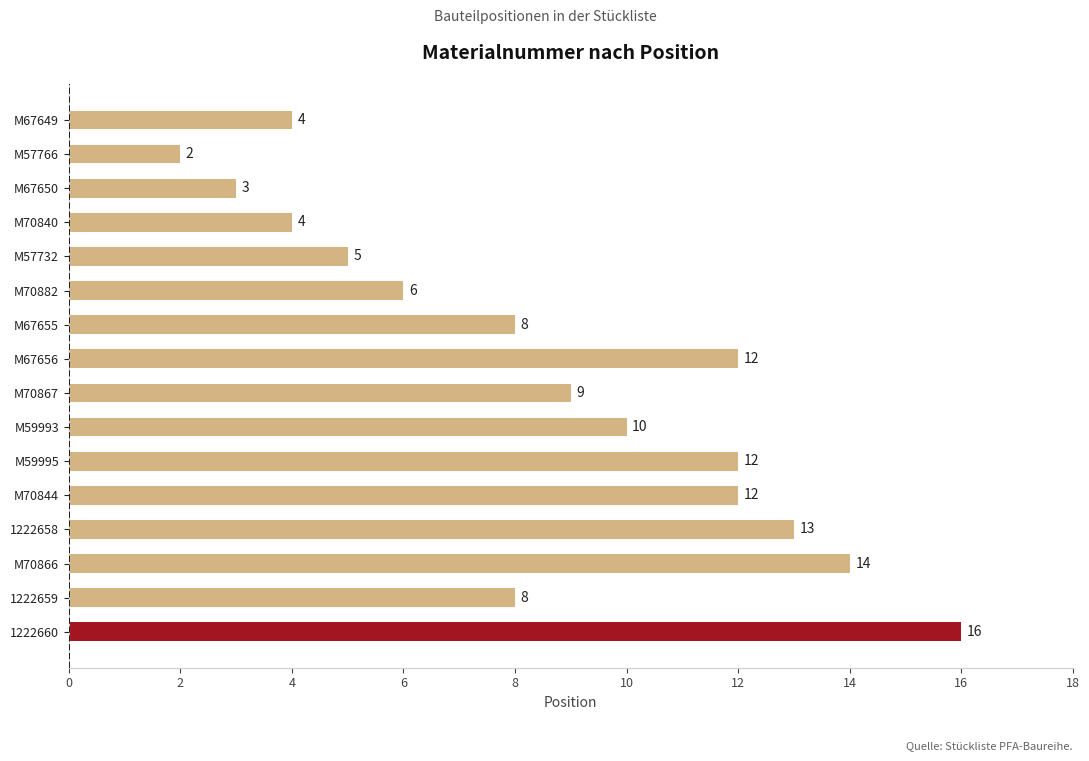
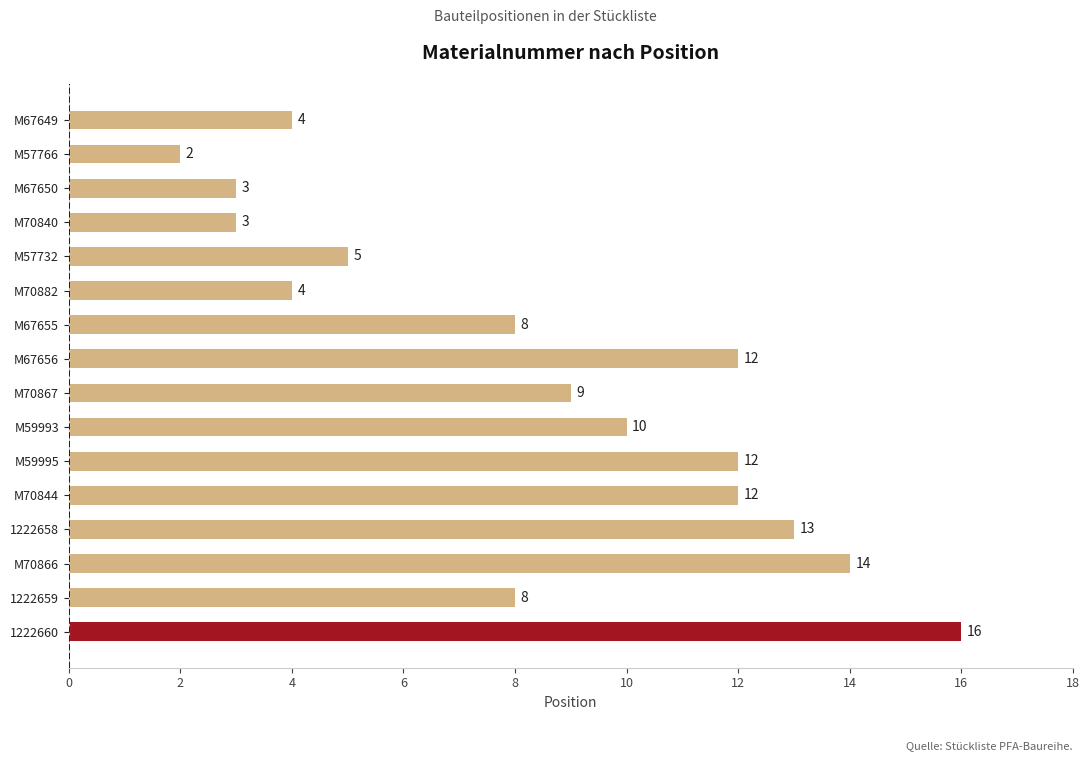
  {
    "M67649": 4,
    "M57766": 2,
    "M67650": 3,
-   "M70840": 4,
+   "M70840": 3,
    "M57732": 5,
-   "M70882": 6,
+   "M70882": 4,
    "M67655": 8,
    "M67656": 12,
    "M70867": 9,
    "M59993": 10,
    "M59995": 12,
    "M70844": 12,
    "1222658": 13,
    "M70866": 14,
    "1222659": 8,
    "1222660": 16
  }
